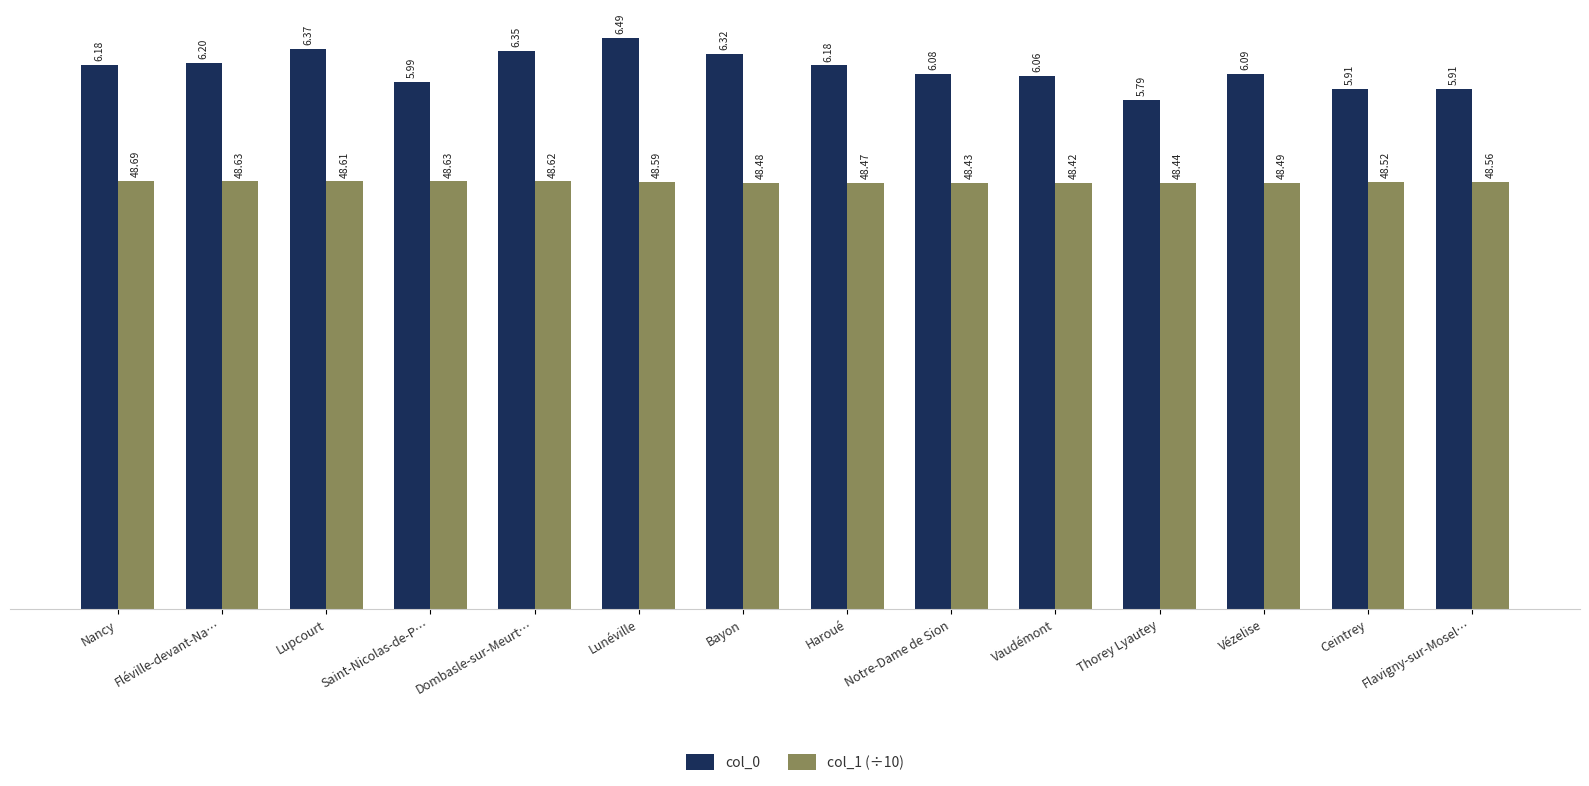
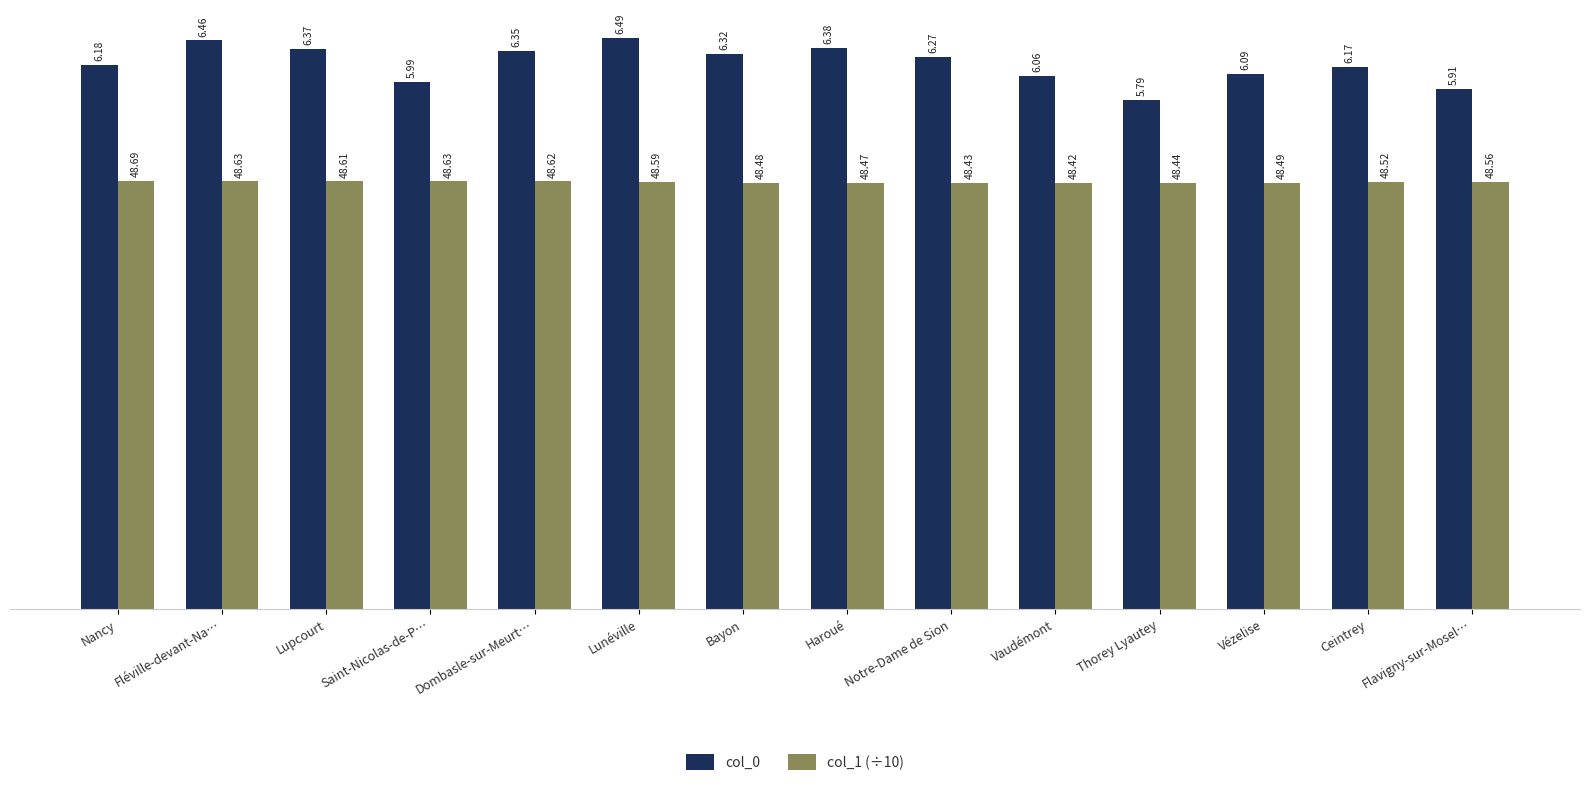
  {
    "col_0": {
      "Nancy": 6.18,
-     "Fléville-devant-Na…": 6.20,
+     "Fléville-devant-Na…": 6.46,
      "Lupcourt": 6.37,
      "Saint-Nicolas-de-P…": 5.99,
      "Dombasle-sur-Meurt…": 6.35,
      "Lunéville": 6.49,
      "Bayon": 6.32,
-     "Haroué": 6.18,
-     "Notre-Dame de Sion": 6.08,
+     "Haroué": 6.38,
+     "Notre-Dame de Sion": 6.27,
      "Vaudémont": 6.06,
      "Thorey Lyautey": 5.79,
      "Vézelise": 6.09,
-     "Ceintrey": 5.91,
+     "Ceintrey": 6.17,
      "Flavigny-sur-Mosel…": 5.91
    }
  }
